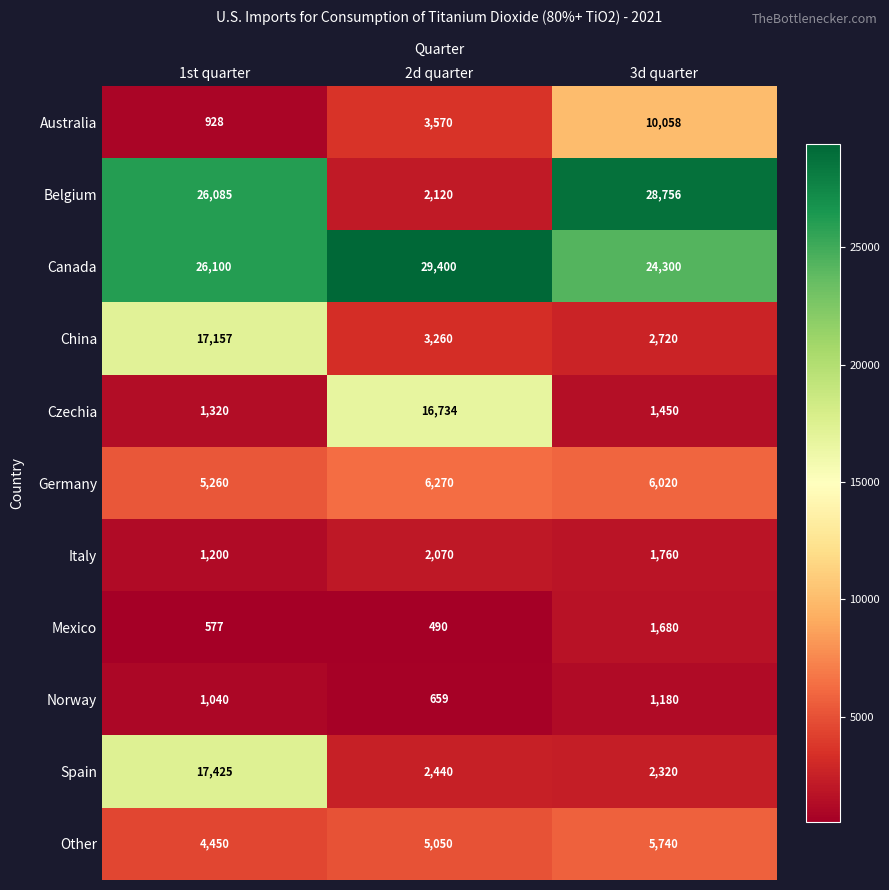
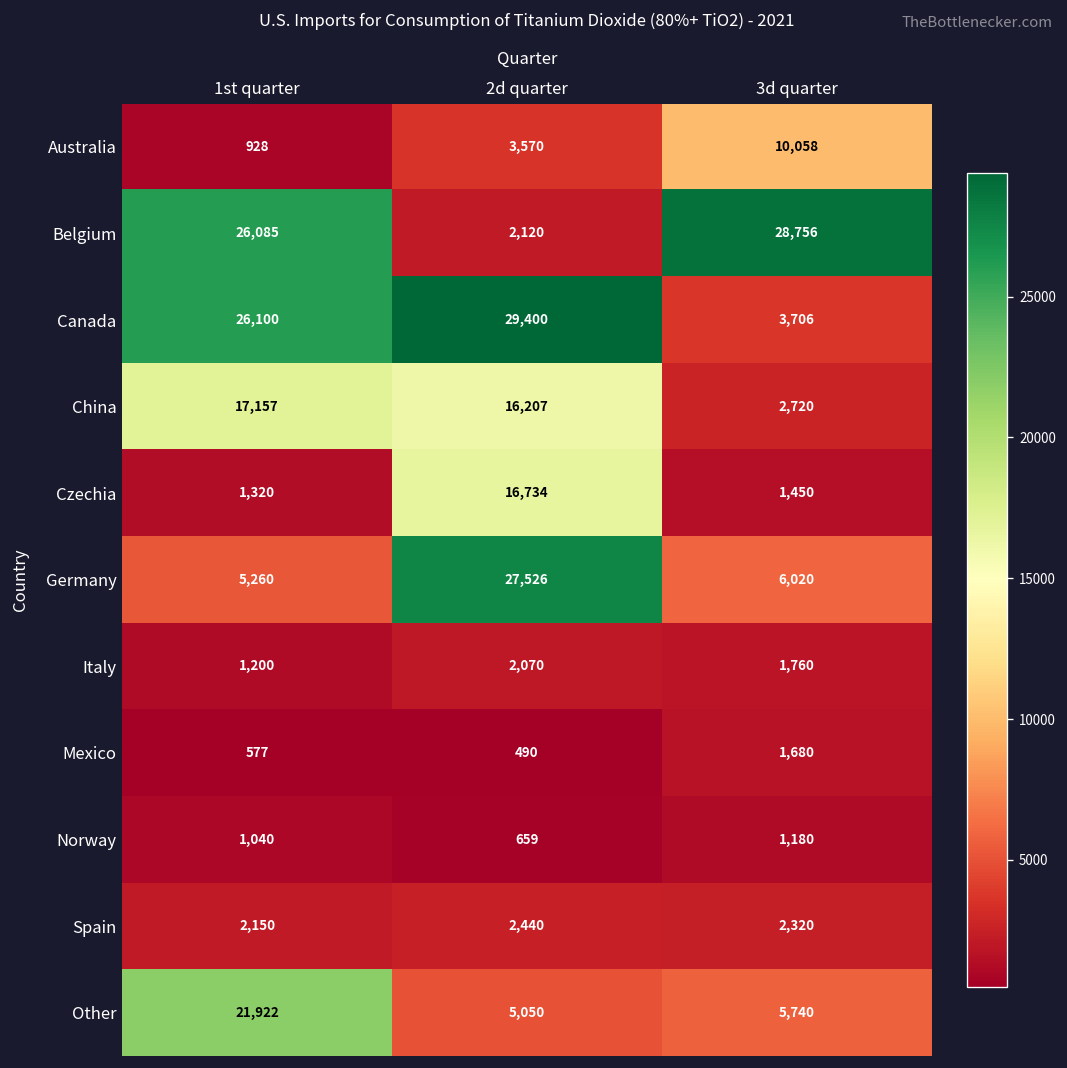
  {
    "Australia": {
      "1st quarter": "928",
      "2d quarter": "3,570",
      "3d quarter": "10,058"
    },
    "Belgium": {
      "1st quarter": "26,085",
      "2d quarter": "2,120",
      "3d quarter": "28,756"
    },
    "Canada": {
      "1st quarter": "26,100",
      "2d quarter": "29,400",
-     "3d quarter": "24,300"
+     "3d quarter": "3,706"
    },
    "China": {
      "1st quarter": "17,157",
-     "2d quarter": "3,260",
+     "2d quarter": "16,207",
      "3d quarter": "2,720"
    },
    "Czechia": {
      "1st quarter": "1,320",
      "2d quarter": "16,734",
      "3d quarter": "1,450"
    },
    "Germany": {
      "1st quarter": "5,260",
-     "2d quarter": "6,270",
+     "2d quarter": "27,526",
      "3d quarter": "6,020"
    },
    "Italy": {
      "1st quarter": "1,200",
      "2d quarter": "2,070",
      "3d quarter": "1,760"
    },
    "Mexico": {
      "1st quarter": "577",
      "2d quarter": "490",
      "3d quarter": "1,680"
    },
    "Norway": {
      "1st quarter": "1,040",
      "2d quarter": "659",
      "3d quarter": "1,180"
    },
    "Spain": {
-     "1st quarter": "17,425",
+     "1st quarter": "2,150",
      "2d quarter": "2,440",
      "3d quarter": "2,320"
    },
    "Other": {
-     "1st quarter": "4,450",
+     "1st quarter": "21,922",
      "2d quarter": "5,050",
      "3d quarter": "5,740"
    }
  }
